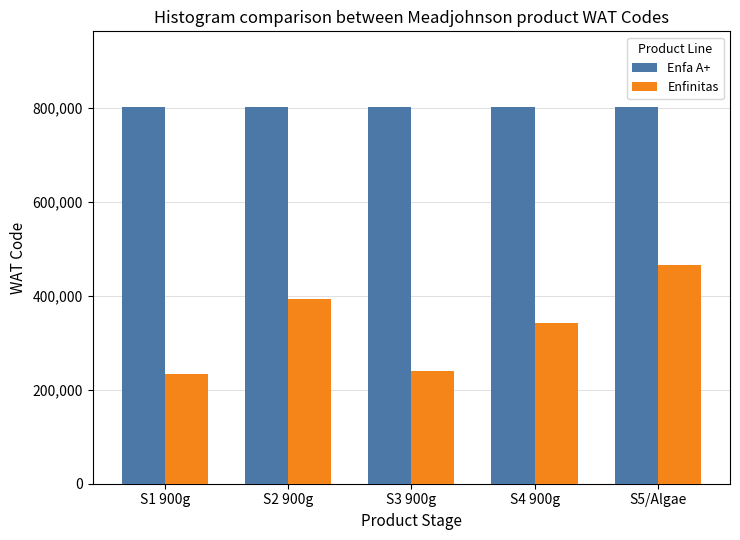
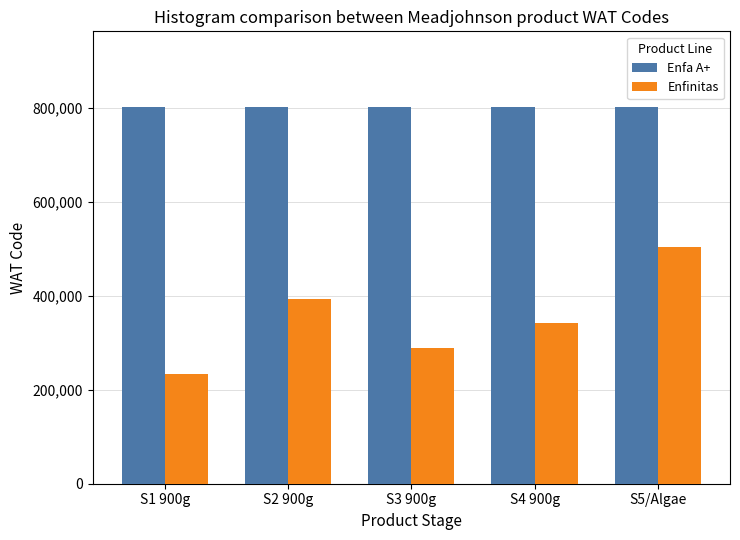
  {
    "Enfa A+": {
      "S1 900g": "800,000",
      "S2 900g": "800,000",
      "S3 900g": "800,000",
      "S4 900g": "800,000",
      "S5/Algae": "800,000"
    },
    "Enfinitas": {
      "S1 900g": "230,000",
      "S2 900g": "390,000",
-     "S3 900g": "240,000",
+     "S3 900g": "290,000",
      "S4 900g": "340,000",
-     "S5/Algae": "470,000"
+     "S5/Algae": "500,000"
    }
  }
